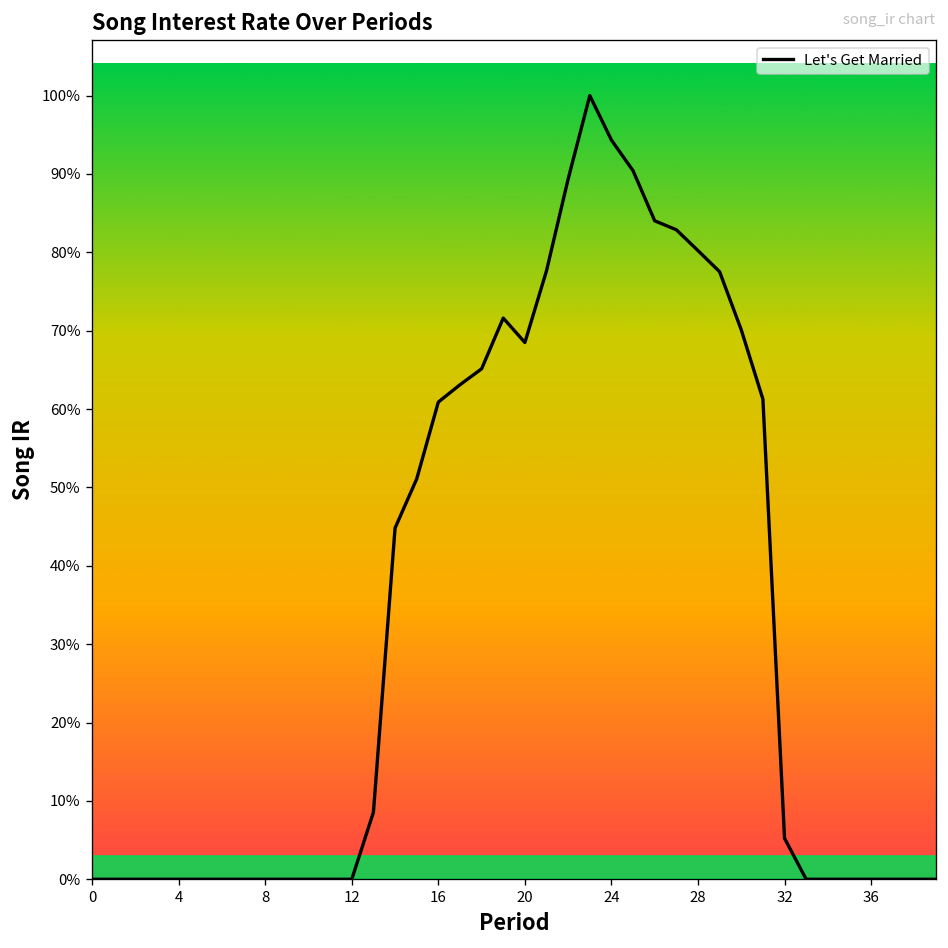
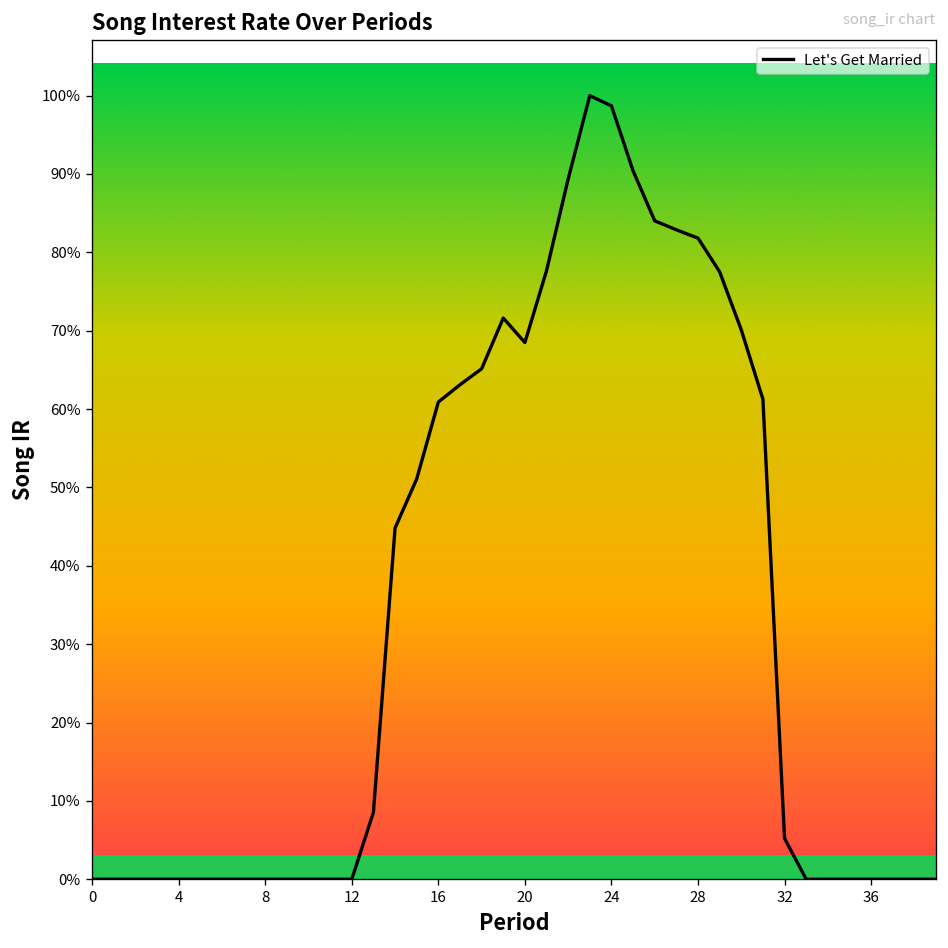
  {
    "16": "61%",
    "20": "68%",
-   "24": "94%",
-   "28": "80%",
+   "24": "99%",
+   "28": "82%",
    "32": "5%"
  }
